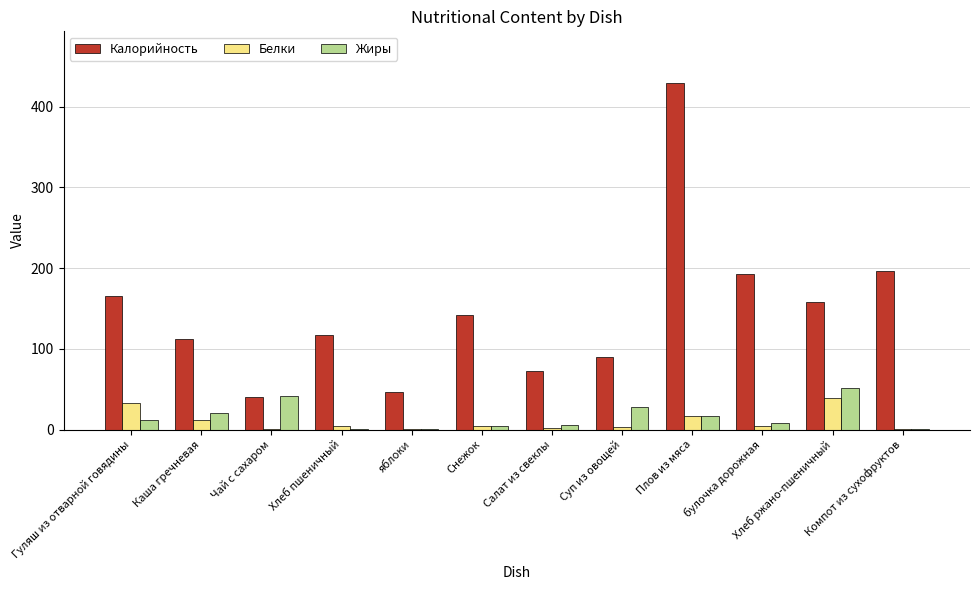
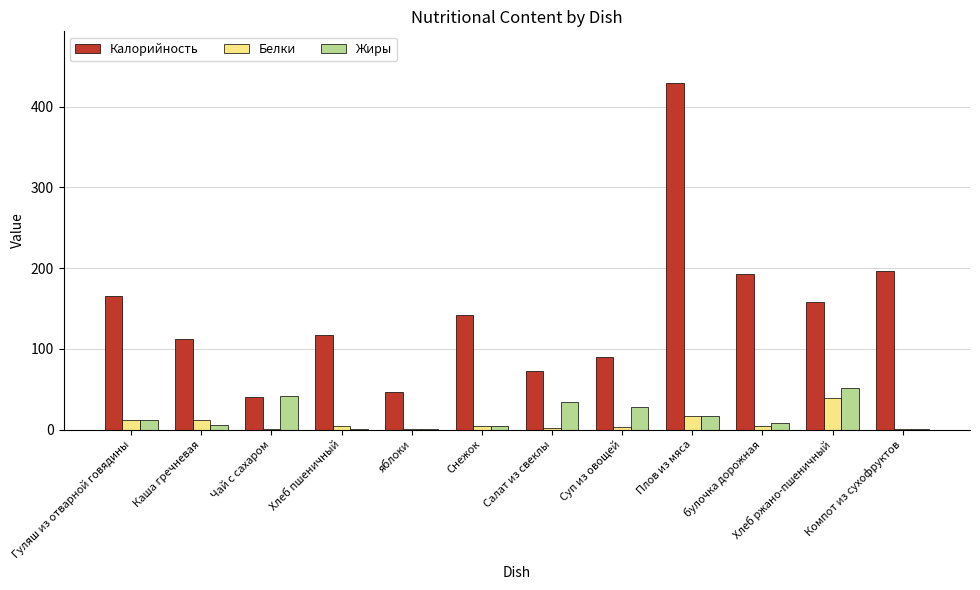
  {
    "Калорийность": {
      "Гуляш из отварной говядины": 170,
      "Каша гречневая": 110,
      "Чай с сахаром": 40,
      "Хлеб пшеничный": 120,
      "яблоки": 50,
      "Снежок": 140,
      "Салат из свеклы": 70,
      "Суп из овощей": 90,
      "Плов из мяса": 430,
      "булочка дорожная": 190,
      "Хлеб ржано-пшеничный": 160,
      "Компот из сухофруктов": 200
    },
    "Белки": {
-     "Гуляш из отварной говядины": 30,
+     "Гуляш из отварной говядины": 10,
      "Каша гречневая": 10,
      "Хлеб пшеничный": 0,
      "Снежок": 0,
      "Плов из мяса": 20,
      "булочка дорожная": 0,
      "Хлеб ржано-пшеничный": 40
    },
    "Жиры": {
      "Гуляш из отварной говядины": 10,
-     "Каша гречневая": 20,
+     "Каша гречневая": 10,
      "Чай с сахаром": 40,
      "Снежок": 0,
-     "Салат из свеклы": 10,
+     "Салат из свеклы": 30,
      "Суп из овощей": 30,
      "Плов из мяса": 20,
      "булочка дорожная": 10,
      "Хлеб ржано-пшеничный": 50
    }
  }
